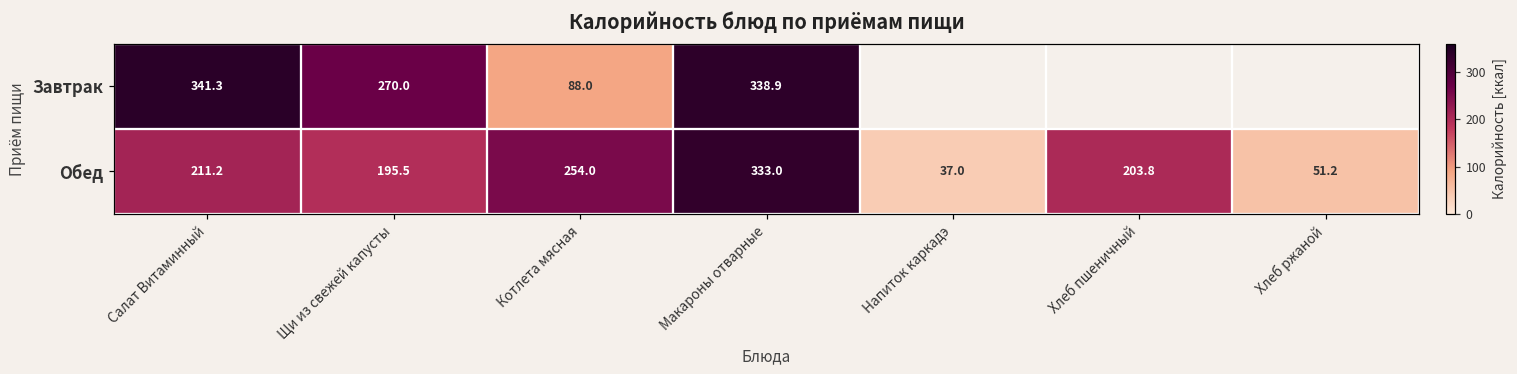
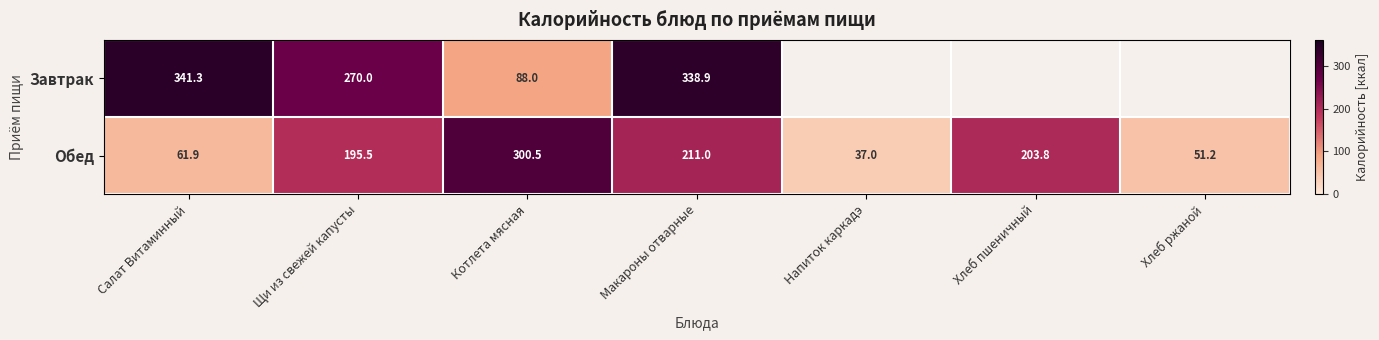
  {
    "Завтрак": {
      "Салат Витаминный": 341.3,
      "Щи из свежей капусты": 270.0,
      "Котлета мясная": 88.0,
      "Макароны отварные": 338.9
    },
    "Обед": {
-     "Салат Витаминный": 211.2,
+     "Салат Витаминный": 61.9,
      "Щи из свежей капусты": 195.5,
-     "Котлета мясная": 254.0,
-     "Макароны отварные": 333.0,
+     "Котлета мясная": 300.5,
+     "Макароны отварные": 211.0,
      "Напиток каркадэ": 37.0,
      "Хлеб пшеничный": 203.8,
      "Хлеб ржаной": 51.2
    }
  }
